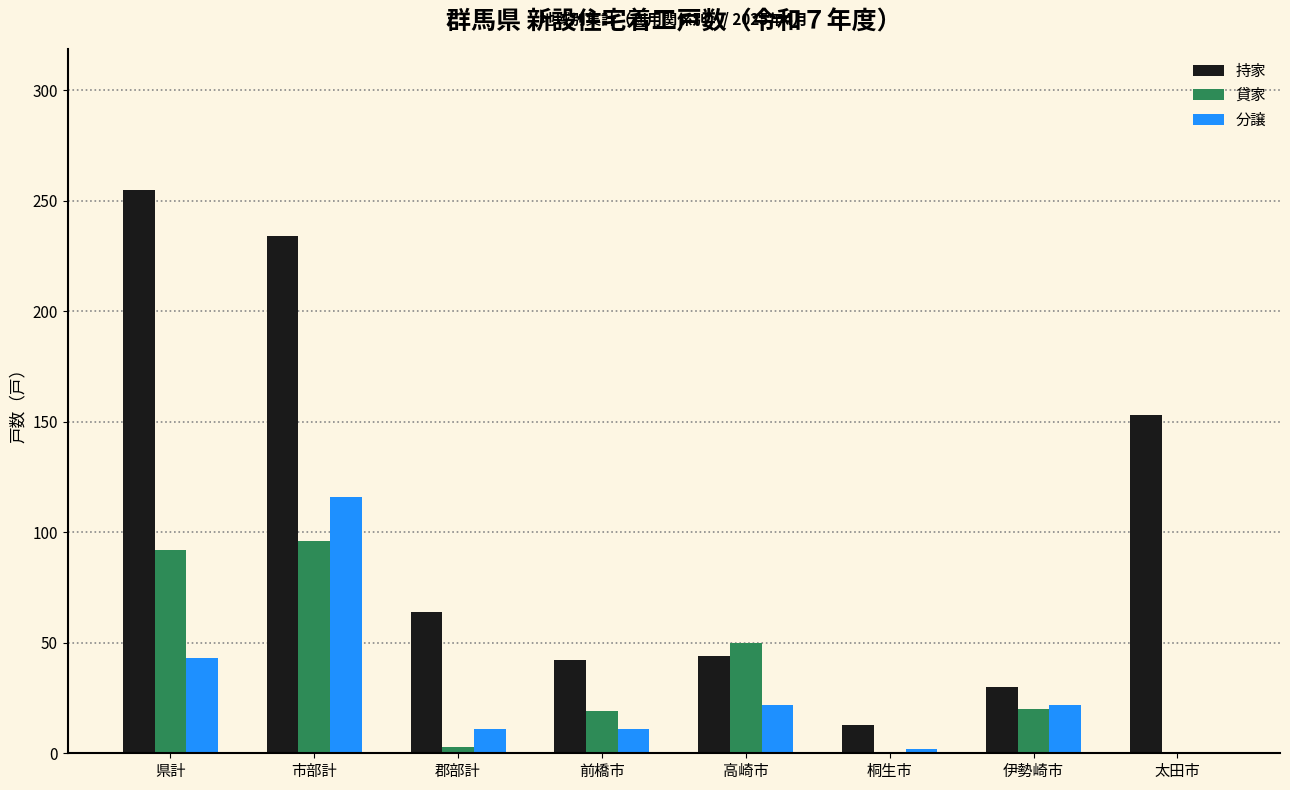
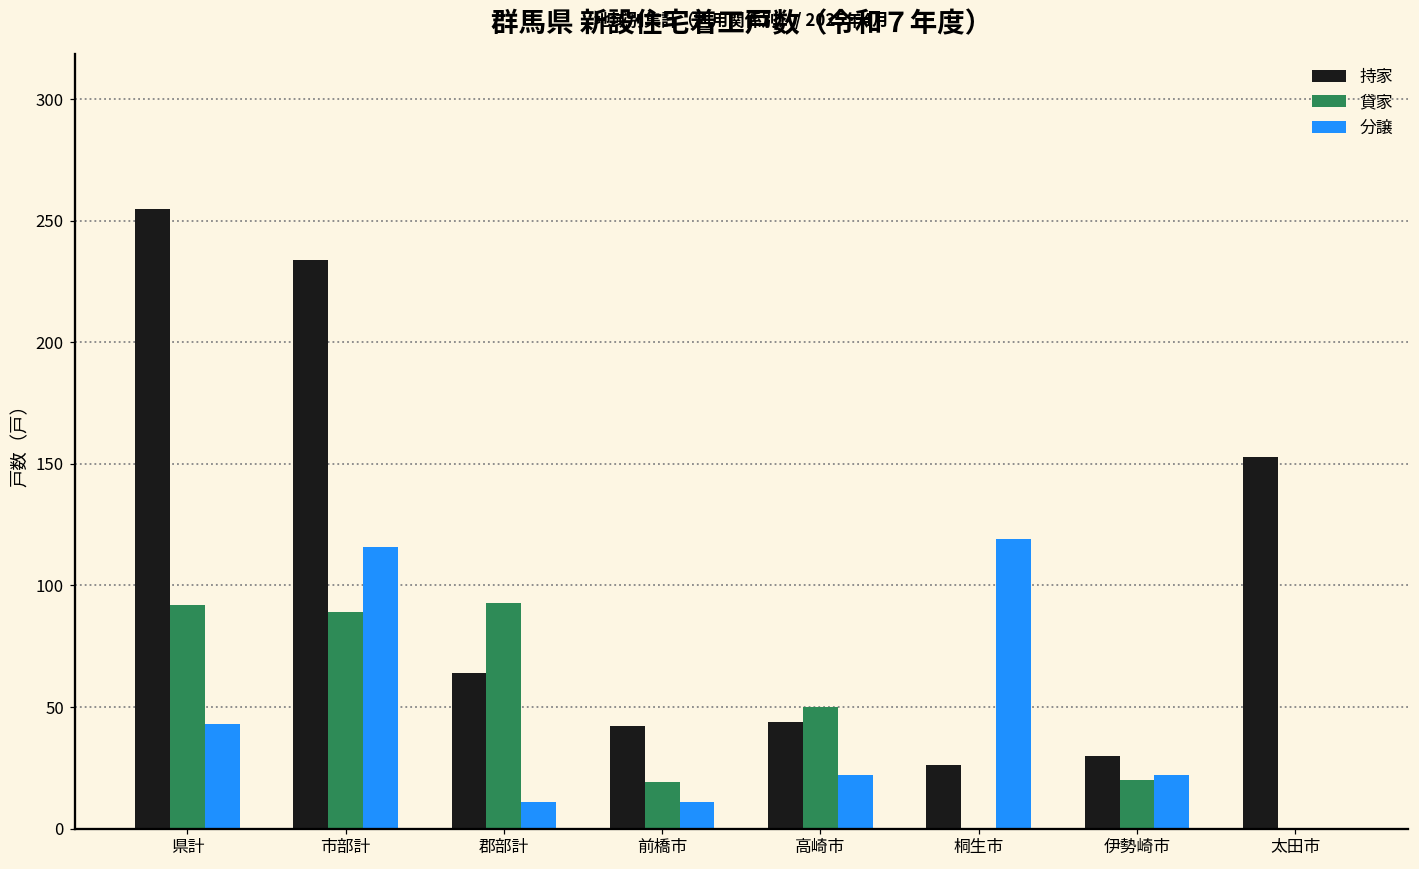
  {
    "持家": {
      "県計": 255,
      "市部計": 234,
      "郡部計": 64,
      "前橋市": 42,
      "高崎市": 44,
-     "桐生市": 13,
+     "桐生市": 26,
      "伊勢崎市": 30,
      "太田市": 153
    },
    "貸家": {
      "県計": 92,
-     "市部計": 96,
-     "郡部計": 3,
+     "市部計": 89,
+     "郡部計": 93,
      "前橋市": 19,
      "高崎市": 50,
      "桐生市": 0,
      "伊勢崎市": 20,
      "太田市": 0
    },
    "分譲": {
      "県計": 43,
      "市部計": 116,
      "郡部計": 11,
      "前橋市": 11,
      "高崎市": 22,
-     "桐生市": 2,
+     "桐生市": 119,
      "伊勢崎市": 22,
      "太田市": 0
    }
  }
